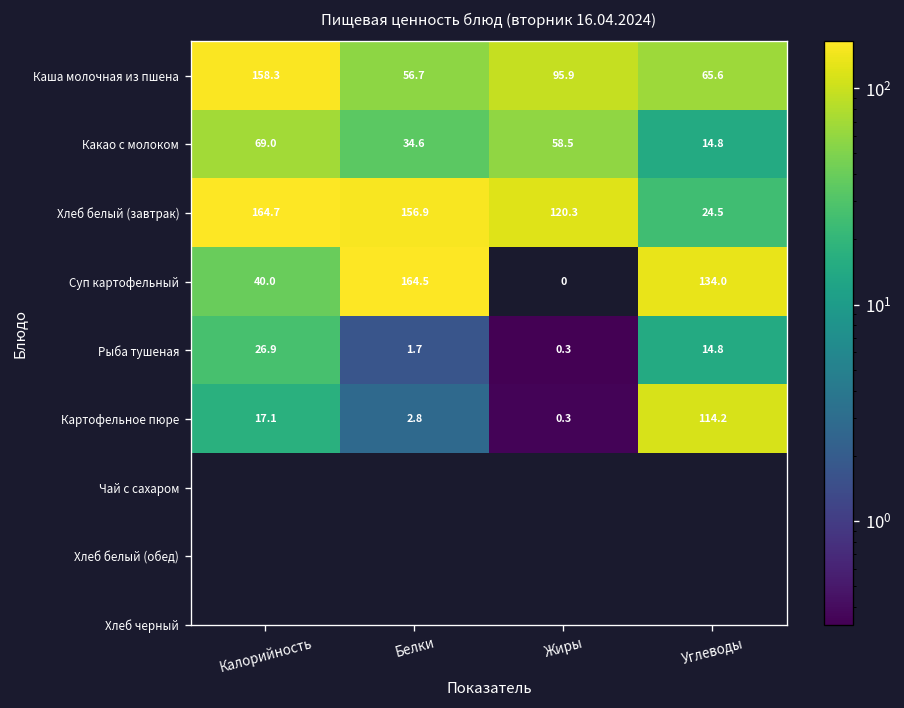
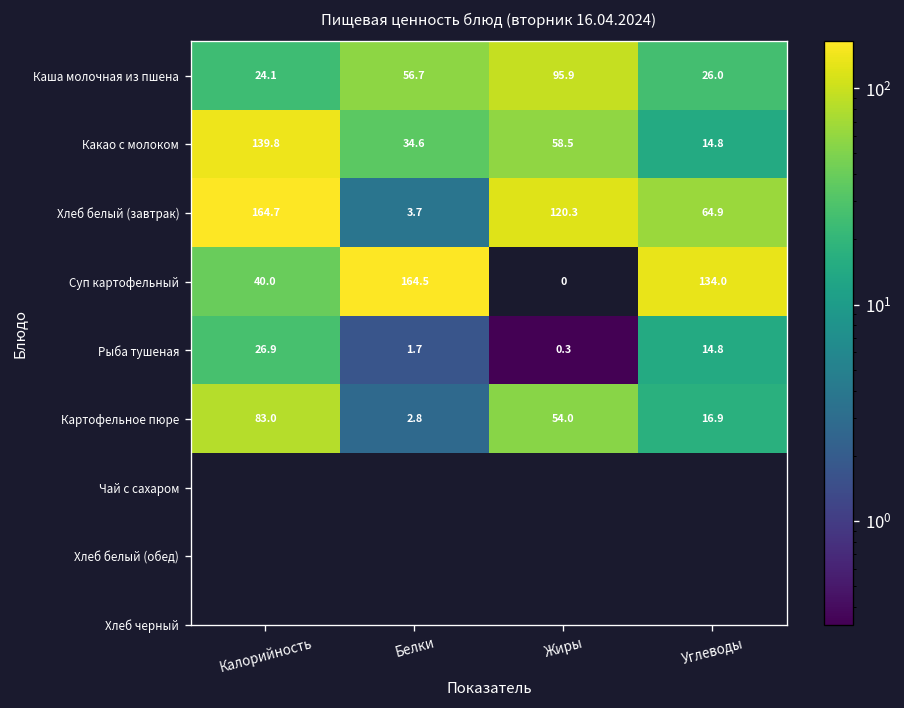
  {
    "Каша молочная из пшена": {
-     "Калорийность": 158.3,
+     "Калорийность": 24.1,
      "Белки": 56.7,
      "Жиры": 95.9,
-     "Углеводы": 65.6
+     "Углеводы": 26.0
    },
    "Какао с молоком": {
-     "Калорийность": 69.0,
+     "Калорийность": 139.8,
      "Белки": 34.6,
      "Жиры": 58.5,
      "Углеводы": 14.8
    },
    "Хлеб белый (завтрак)": {
      "Калорийность": 164.7,
-     "Белки": 156.9,
+     "Белки": 3.7,
      "Жиры": 120.3,
-     "Углеводы": 24.5
+     "Углеводы": 64.9
    },
    "Суп картофельный": {
      "Калорийность": 40.0,
      "Белки": 164.5,
      "Жиры": 0,
      "Углеводы": 134.0
    },
    "Рыба тушеная": {
      "Калорийность": 26.9,
      "Белки": 1.7,
      "Жиры": 0.3,
      "Углеводы": 14.8
    },
    "Картофельное пюре": {
-     "Калорийность": 17.1,
+     "Калорийность": 83.0,
      "Белки": 2.8,
-     "Жиры": 0.3,
-     "Углеводы": 114.2
+     "Жиры": 54.0,
+     "Углеводы": 16.9
    }
  }
